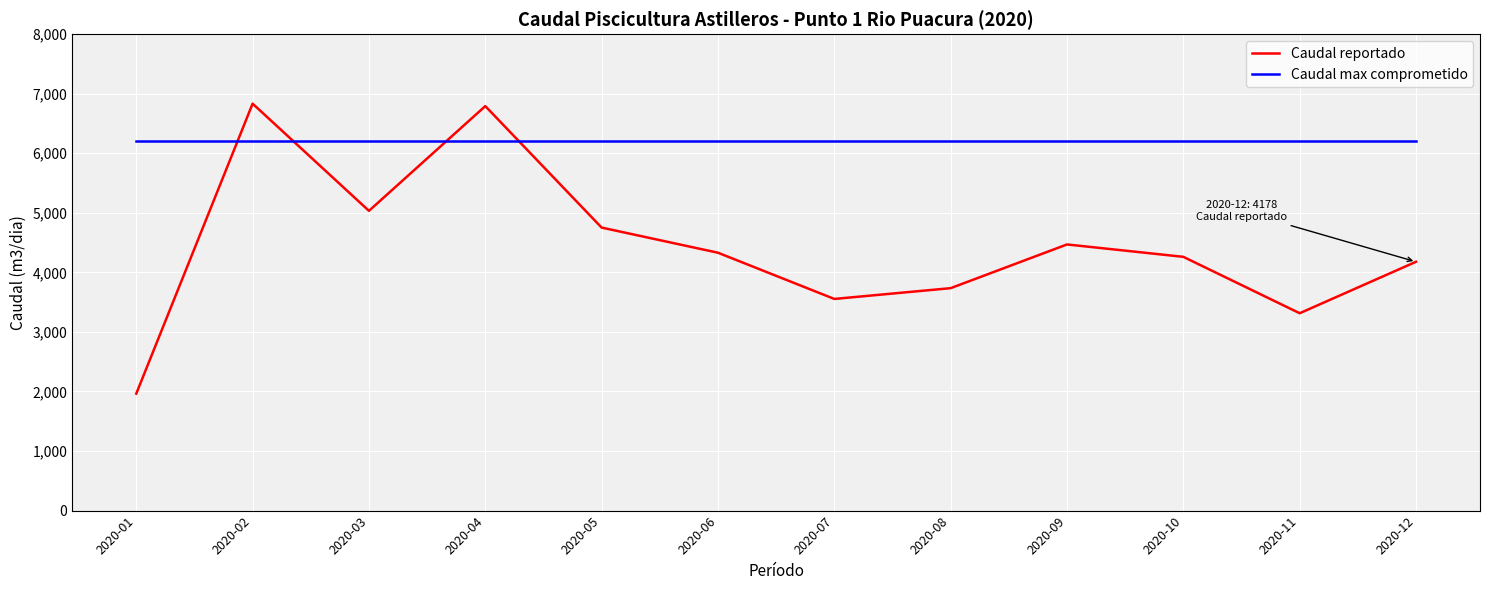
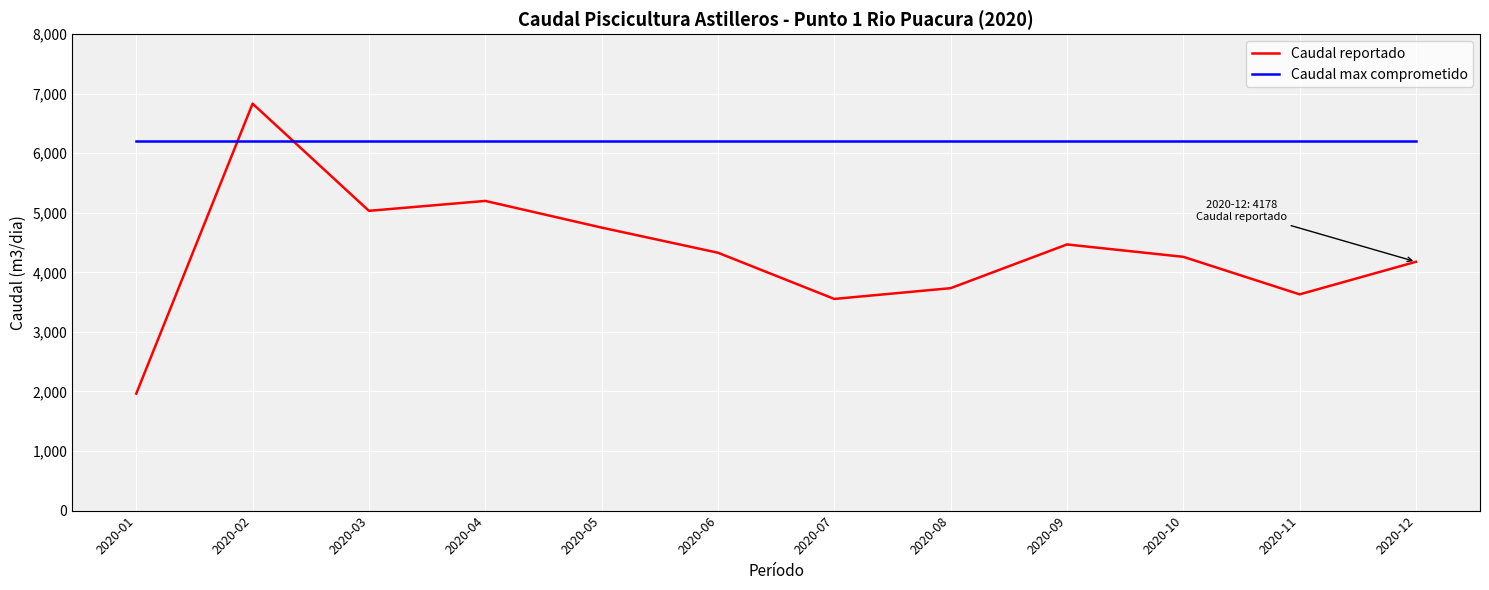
  {
    "Caudal reportado": {
      "2020-01": "2,000",
      "2020-02": "6,800",
      "2020-03": "5,000",
-     "2020-04": "6,800",
+     "2020-04": "5,200",
      "2020-05": "4,800",
      "2020-06": "4,300",
      "2020-07": "3,600",
      "2020-08": "3,700",
      "2020-09": "4,500",
      "2020-10": "4,300",
-     "2020-11": "3,300"
+     "2020-11": "3,600"
    },
    "Caudal max comprometido": {
      "2020-01": "6,200",
      "2020-02": "6,200",
      "2020-03": "6,200",
      "2020-04": "6,200",
      "2020-05": "6,200",
      "2020-06": "6,200",
      "2020-07": "6,200",
      "2020-08": "6,200",
      "2020-09": "6,200",
      "2020-10": "6,200",
      "2020-11": "6,200",
      "2020-12": "6,200"
    }
  }
